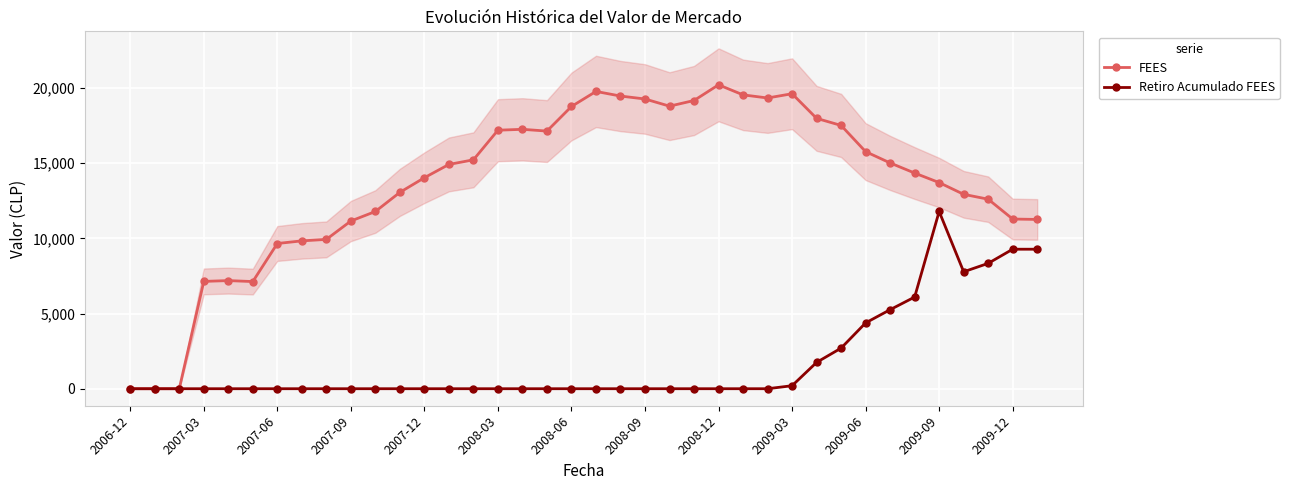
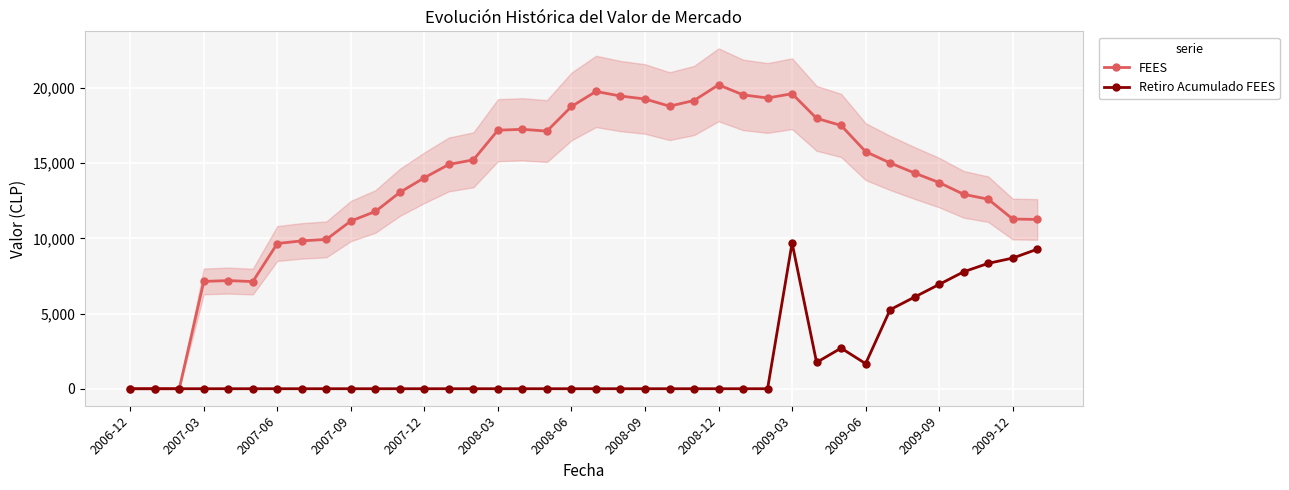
  {
    "Retiro Acumulado FEES": {
      "2007-03": "0",
      "2007-06": "0",
      "2007-09": "0",
      "2007-12": "0",
      "2008-03": "0",
      "2008-06": "0",
      "2008-09": "0",
      "2008-12": "0",
-     "2009-03": "200",
-     "2009-06": "4,400",
-     "2009-09": "11,800",
-     "2009-12": "9,300"
+     "2009-03": "9,700",
+     "2009-06": "1,700",
+     "2009-09": "6,900",
+     "2009-12": "8,700"
    }
  }
